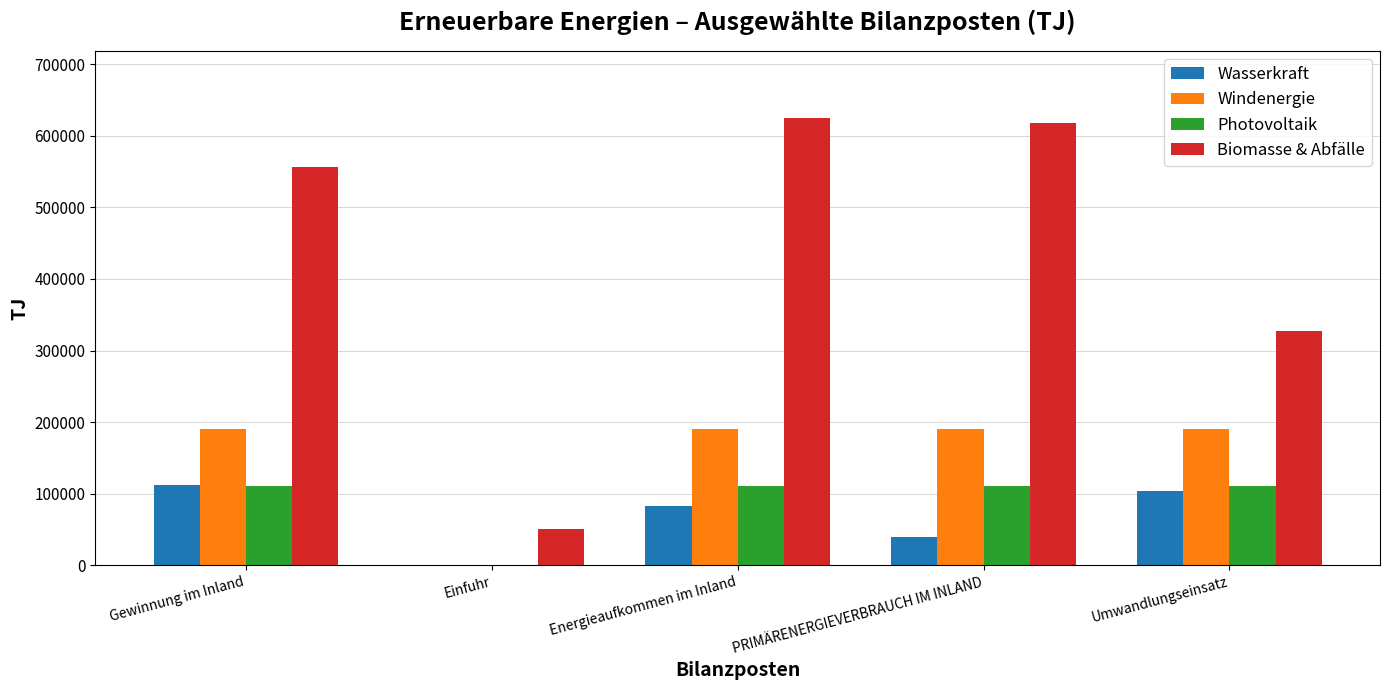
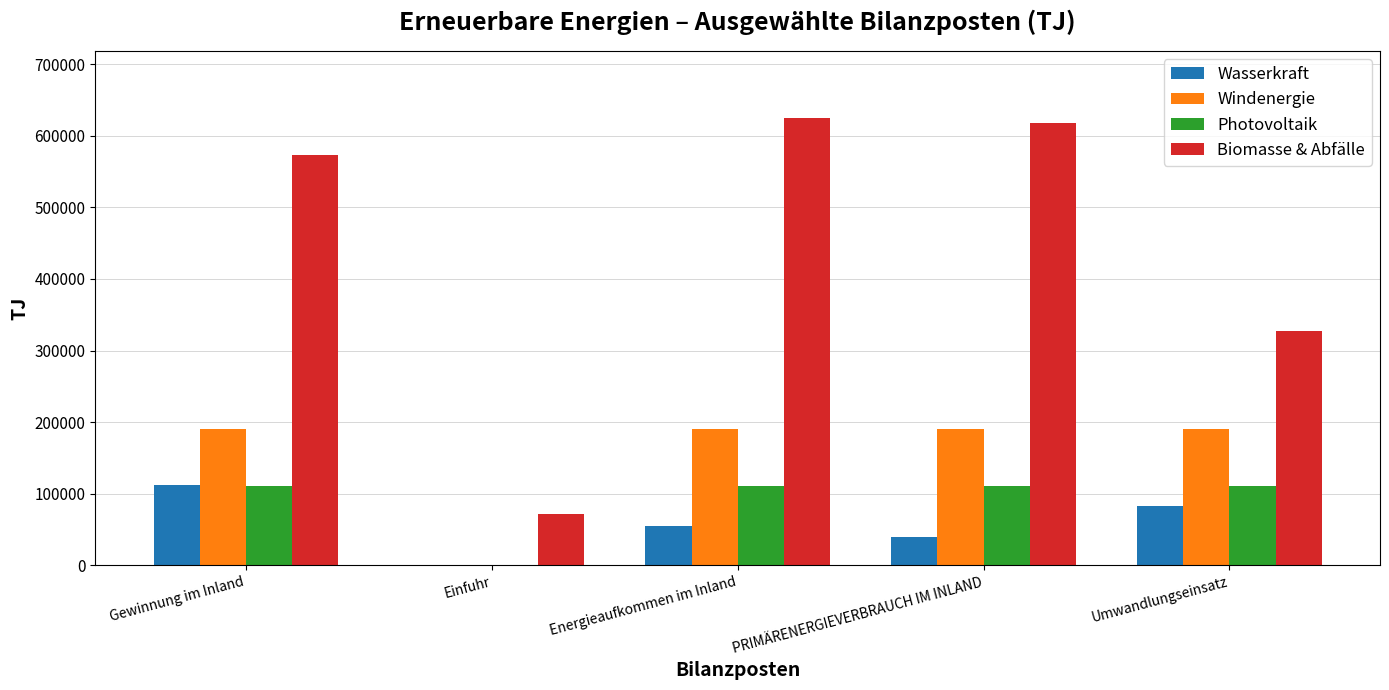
  {
    "Wasserkraft": {
      "Gewinnung im Inland": 110000,
      "Einfuhr": 0,
-     "Energieaufkommen im Inland": 80000,
+     "Energieaufkommen im Inland": 60000,
      "PRIMÄRENERGIEVERBRAUCH IM INLAND": 40000,
-     "Umwandlungseinsatz": 100000
+     "Umwandlungseinsatz": 80000
    },
    "Windenergie": {
      "Gewinnung im Inland": 190000,
      "Einfuhr": 0,
      "Energieaufkommen im Inland": 190000,
      "PRIMÄRENERGIEVERBRAUCH IM INLAND": 190000,
      "Umwandlungseinsatz": 190000
    },
    "Photovoltaik": {
      "Gewinnung im Inland": 110000,
      "Einfuhr": 0,
      "Energieaufkommen im Inland": 110000,
      "PRIMÄRENERGIEVERBRAUCH IM INLAND": 110000,
      "Umwandlungseinsatz": 110000
    },
    "Biomasse & Abfälle": {
-     "Gewinnung im Inland": 560000,
-     "Einfuhr": 50000,
+     "Gewinnung im Inland": 570000,
+     "Einfuhr": 70000,
      "Energieaufkommen im Inland": 620000,
      "PRIMÄRENERGIEVERBRAUCH IM INLAND": 620000,
      "Umwandlungseinsatz": 330000
    }
  }
